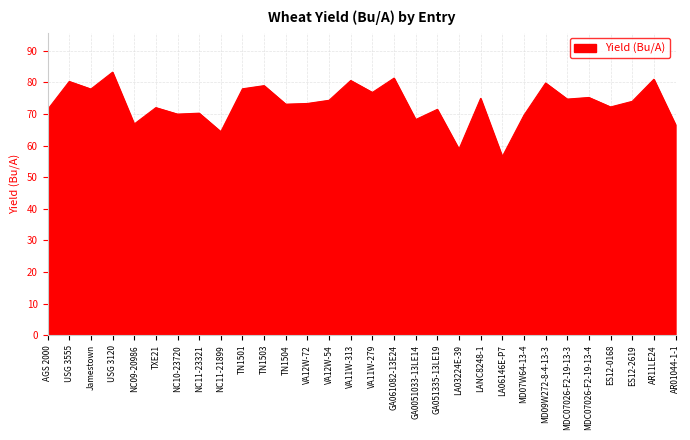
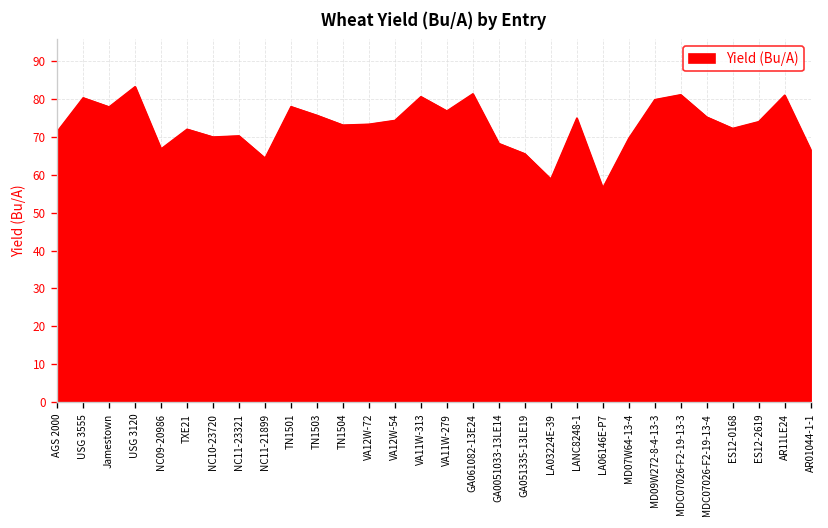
  {
    "AGS 2000": 71,
    "USG 3555": 80,
    "Jamestown": 78,
    "USG 3120": 83,
    "NC09-20986": 67,
    "TXE21": 72,
    "NC10-23720": 70,
    "NC11-23321": 70,
    "NC11-21899": 64,
    "TN1501": 78,
-   "TN1503": 79,
+   "TN1503": 76,
    "TN1504": 73,
    "VA12W-72": 73,
    "VA12W-54": 74,
    "VA11W-313": 81,
    "VA11W-279": 77,
    "GA061082-13E24": 81,
    "GA0051033-13LE14": 68,
-   "GA051335-13LE19": 71,
+   "GA051335-13LE19": 66,
    "LA03224E-39": 59,
    "LANC8248-1": 75,
    "LA06146E-P7": 57,
    "MD07W64-13-4": 70,
    "MD09W272-8-4-13-3": 80,
-   "MDC07026-F2-19-13-3": 75,
+   "MDC07026-F2-19-13-3": 81,
    "MDC07026-F2-19-13-4": 75,
    "ES12-0168": 72,
    "ES12-2619": 74,
    "AR11LE24": 81,
    "AR01044-1-1": 67
  }
